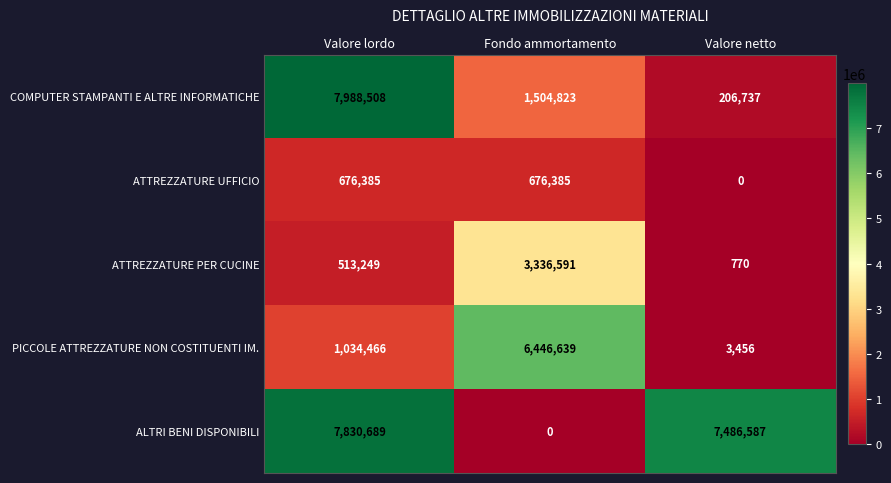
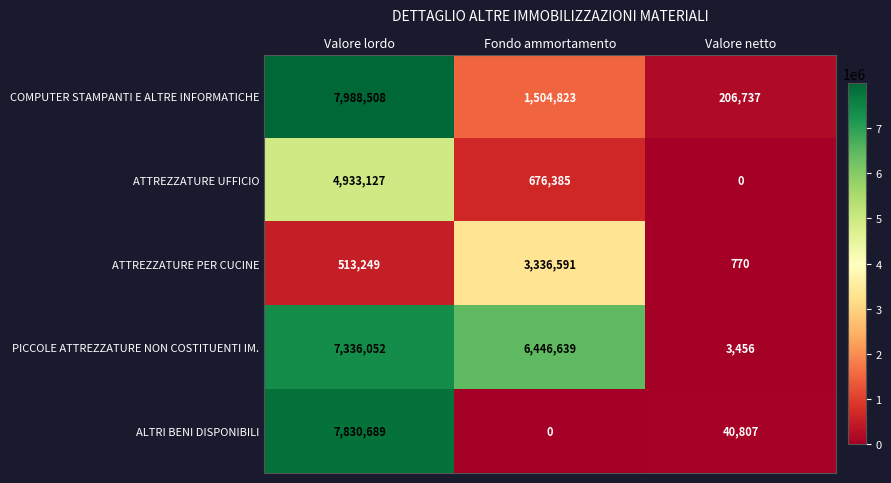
  {
    "COMPUTER STAMPANTI E ALTRE INFORMATICHE": {
      "Valore lordo": "7,988,508",
      "Fondo ammortamento": "1,504,823",
      "Valore netto": "206,737"
    },
    "ATTREZZATURE UFFICIO": {
-     "Valore lordo": "676,385",
+     "Valore lordo": "4,933,127",
      "Fondo ammortamento": "676,385",
      "Valore netto": "0"
    },
    "ATTREZZATURE PER CUCINE": {
      "Valore lordo": "513,249",
      "Fondo ammortamento": "3,336,591",
      "Valore netto": "770"
    },
    "PICCOLE ATTREZZATURE NON COSTITUENTI IM.": {
-     "Valore lordo": "1,034,466",
+     "Valore lordo": "7,336,052",
      "Fondo ammortamento": "6,446,639",
      "Valore netto": "3,456"
    },
    "ALTRI BENI DISPONIBILI": {
      "Valore lordo": "7,830,689",
      "Fondo ammortamento": "0",
-     "Valore netto": "7,486,587"
+     "Valore netto": "40,807"
    }
  }
